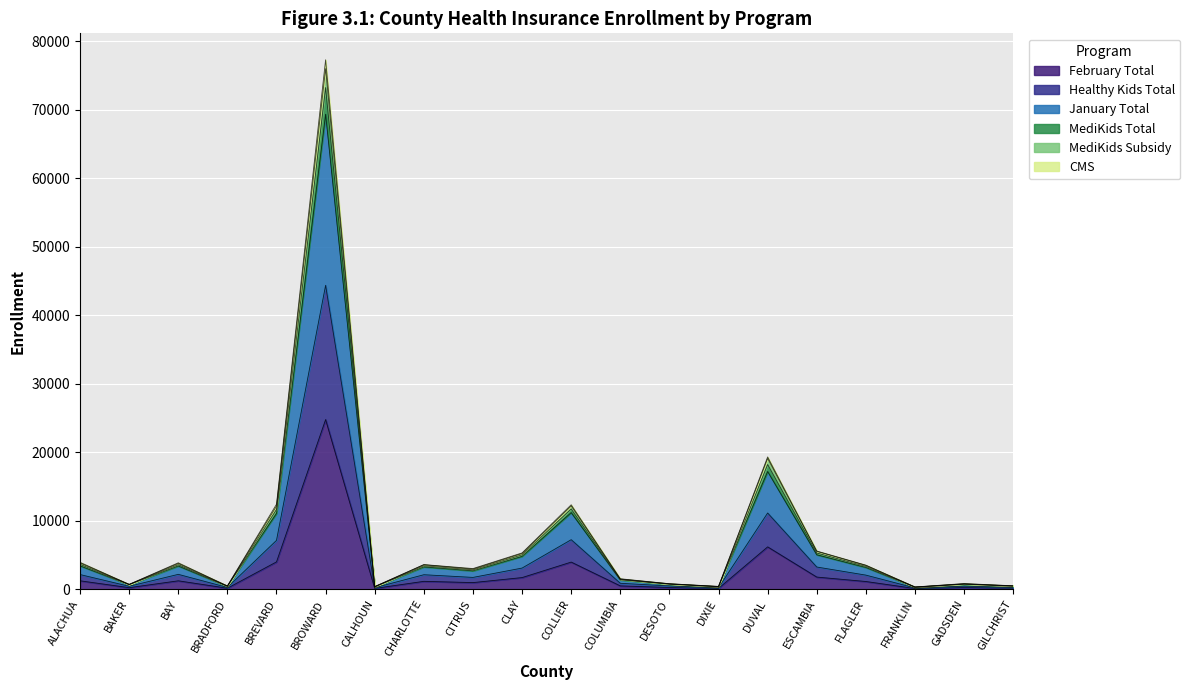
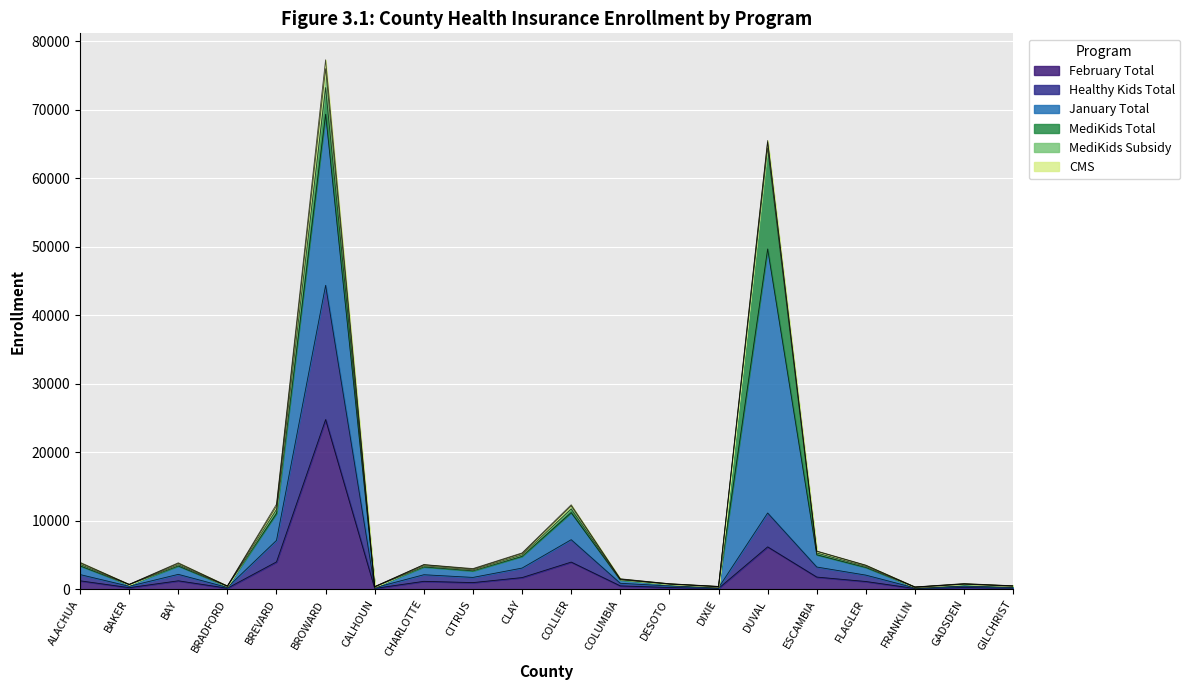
  {
    "January Total": {
      "BREVARD": 4000,
      "BROWARD": 25000,
      "COLLIER": 4000,
-     "DUVAL": 6000
+     "DUVAL": 39000
    },
    "MediKids Total": {
      "BREVARD": 1000,
      "BROWARD": 4000,
      "COLLIER": 1000,
-     "DUVAL": 1000
+     "DUVAL": 15000
    },
    "MediKids Subsidy": {
      "BROWARD": 3000
    },
    "CMS": {
      "BROWARD": 1000
    }
  }
